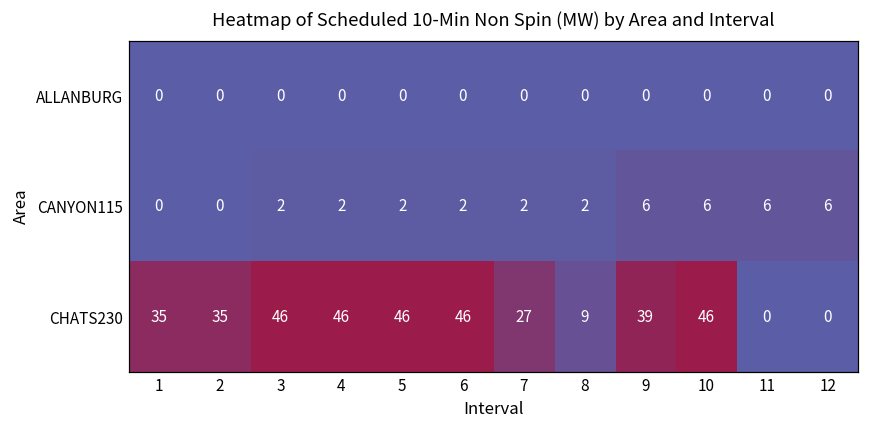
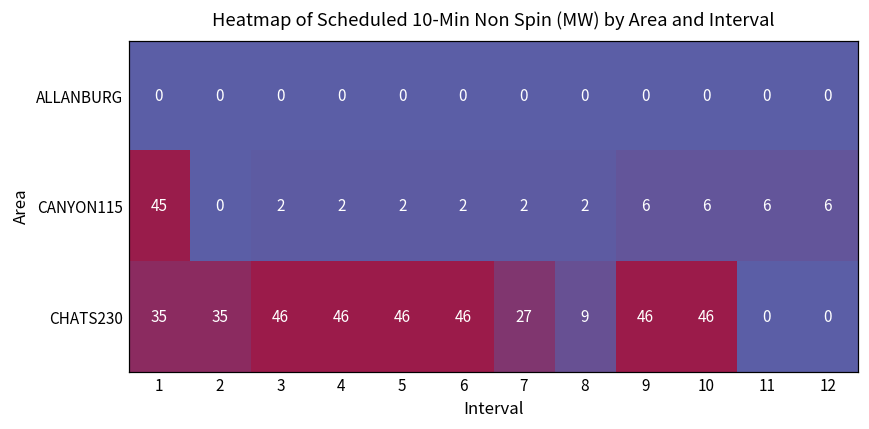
  {
    "ALLANBURG": {
      "1": 0,
      "2": 0,
      "3": 0,
      "4": 0,
      "5": 0,
      "6": 0,
      "7": 0,
      "8": 0,
      "9": 0,
      "10": 0,
      "11": 0,
      "12": 0
    },
    "CANYON115": {
-     "1": 0,
+     "1": 45,
      "2": 0,
      "3": 2,
      "4": 2,
      "5": 2,
      "6": 2,
      "7": 2,
      "8": 2,
      "9": 6,
      "10": 6,
      "11": 6,
      "12": 6
    },
    "CHATS230": {
      "1": 35,
      "2": 35,
      "3": 46,
      "4": 46,
      "5": 46,
      "6": 46,
      "7": 27,
      "8": 9,
-     "9": 39,
+     "9": 46,
      "10": 46,
      "11": 0,
      "12": 0
    }
  }
